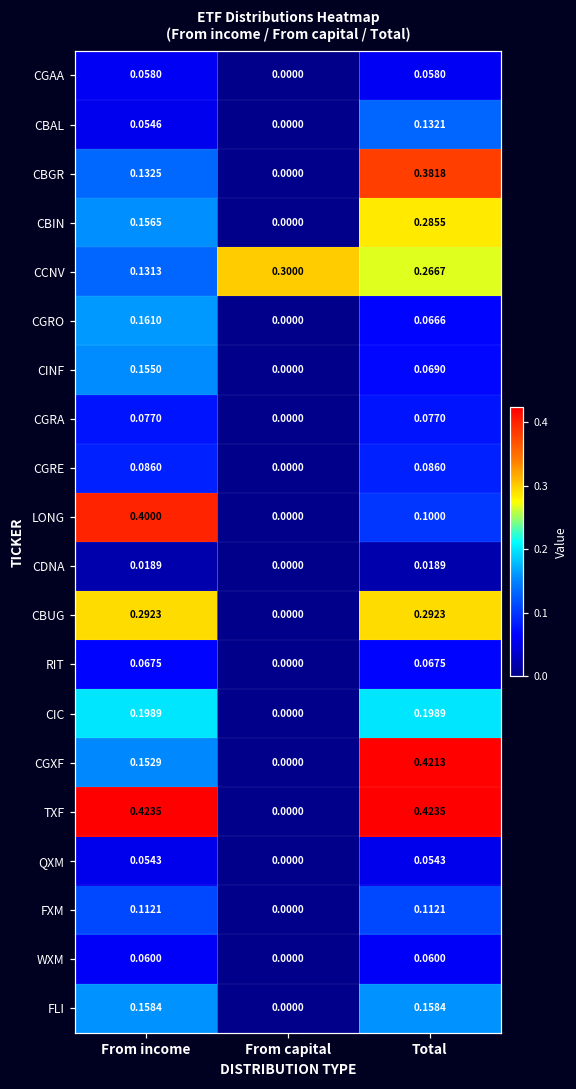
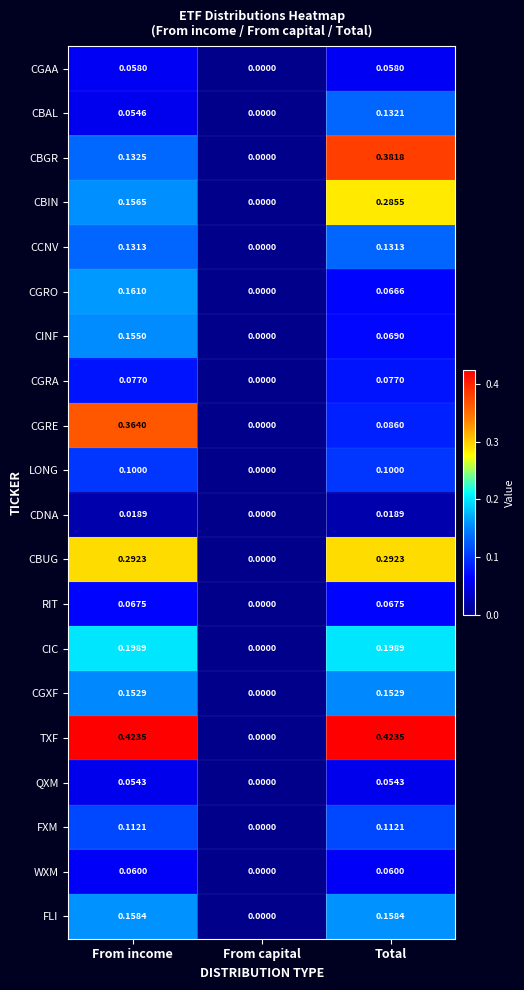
  {
    "CGAA": {
      "From income": 0.0580,
      "From capital": 0.0000,
      "Total": 0.0580
    },
    "CBAL": {
      "From income": 0.0546,
      "From capital": 0.0000,
      "Total": 0.1321
    },
    "CBGR": {
      "From income": 0.1325,
      "From capital": 0.0000,
      "Total": 0.3818
    },
    "CBIN": {
      "From income": 0.1565,
      "From capital": 0.0000,
      "Total": 0.2855
    },
    "CCNV": {
      "From income": 0.1313,
-     "From capital": 0.3000,
-     "Total": 0.2667
+     "From capital": 0.0000,
+     "Total": 0.1313
    },
    "CGRO": {
      "From income": 0.1610,
      "From capital": 0.0000,
      "Total": 0.0666
    },
    "CINF": {
      "From income": 0.1550,
      "From capital": 0.0000,
      "Total": 0.0690
    },
    "CGRA": {
      "From income": 0.0770,
      "From capital": 0.0000,
      "Total": 0.0770
    },
    "CGRE": {
-     "From income": 0.0860,
+     "From income": 0.3640,
      "From capital": 0.0000,
      "Total": 0.0860
    },
    "LONG": {
-     "From income": 0.4000,
+     "From income": 0.1000,
      "From capital": 0.0000,
      "Total": 0.1000
    },
    "CDNA": {
      "From income": 0.0189,
      "From capital": 0.0000,
      "Total": 0.0189
    },
    "CBUG": {
      "From income": 0.2923,
      "From capital": 0.0000,
      "Total": 0.2923
    },
    "RIT": {
      "From income": 0.0675,
      "From capital": 0.0000,
      "Total": 0.0675
    },
    "CIC": {
      "From income": 0.1989,
      "From capital": 0.0000,
      "Total": 0.1989
    },
    "CGXF": {
      "From income": 0.1529,
      "From capital": 0.0000,
-     "Total": 0.4213
+     "Total": 0.1529
    },
    "TXF": {
      "From income": 0.4235,
      "From capital": 0.0000,
      "Total": 0.4235
    },
    "QXM": {
      "From income": 0.0543,
      "From capital": 0.0000,
      "Total": 0.0543
    },
    "FXM": {
      "From income": 0.1121,
      "From capital": 0.0000,
      "Total": 0.1121
    },
    "WXM": {
      "From income": 0.0600,
      "From capital": 0.0000,
      "Total": 0.0600
    },
    "FLI": {
      "From income": 0.1584,
      "From capital": 0.0000,
      "Total": 0.1584
    }
  }
